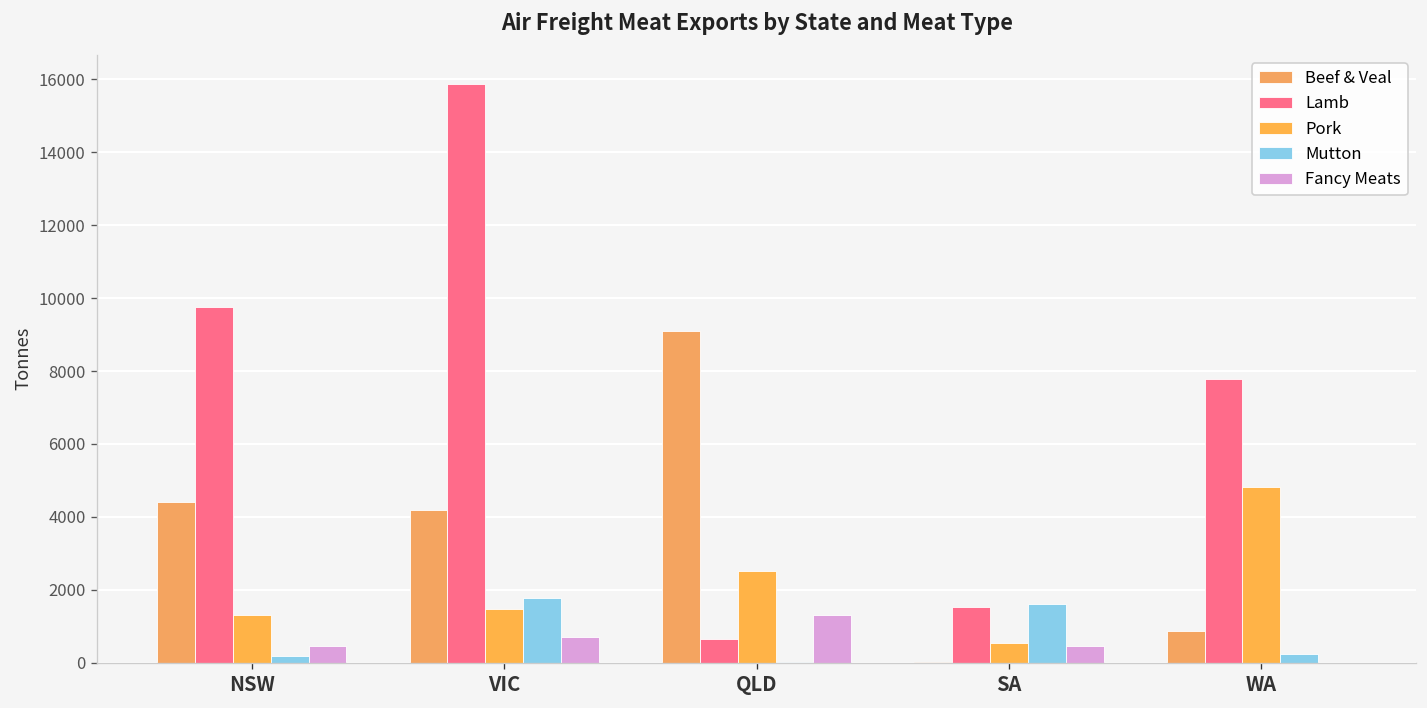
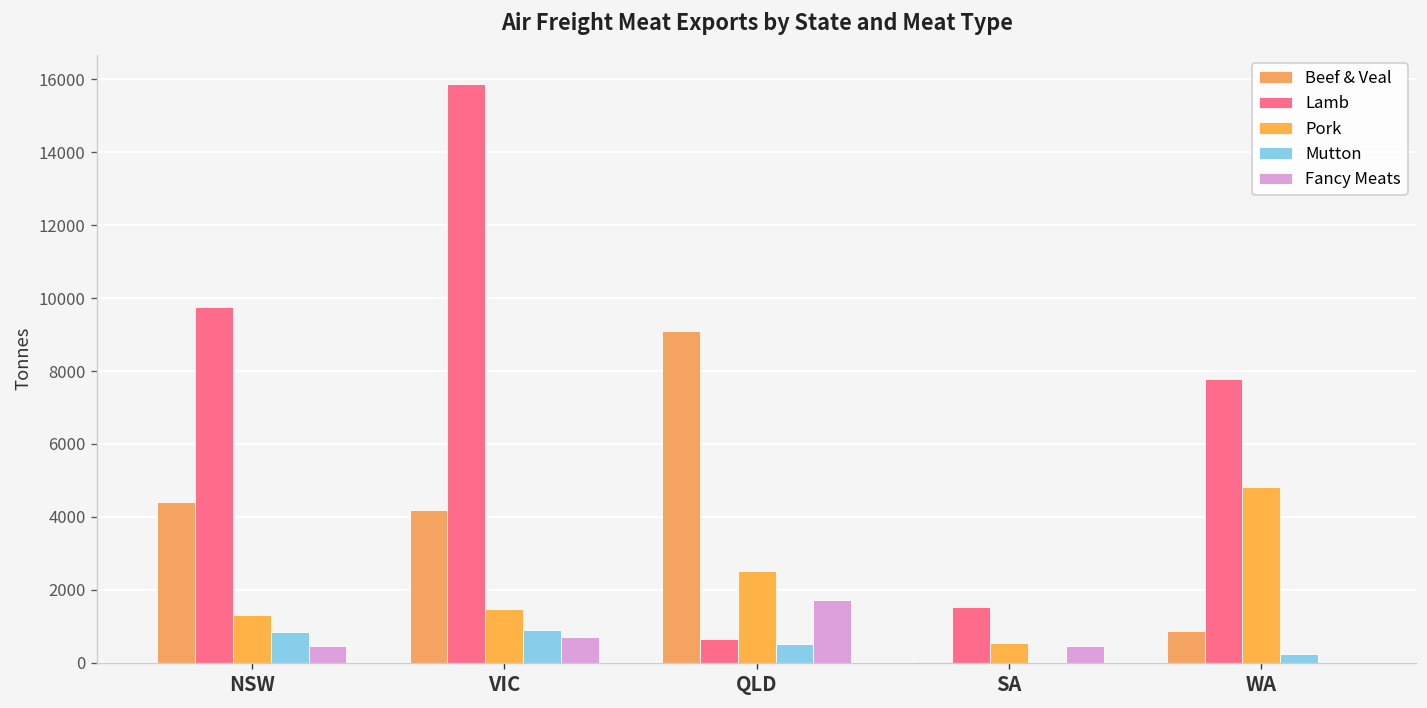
  {
    "Lamb": {
      "NSW": 9700,
      "VIC": 15900,
      "QLD": 700,
      "SA": 1500,
      "WA": 7800
    },
    "Mutton": {
-     "NSW": 200,
-     "VIC": 1800,
-     "QLD": 0,
-     "SA": 1600,
+     "NSW": 800,
+     "VIC": 900,
+     "QLD": 500,
+     "SA": 0,
      "WA": 200
    },
    "Fancy Meats": {
      "NSW": 500,
      "VIC": 700,
-     "QLD": 1300,
+     "QLD": 1700,
      "SA": 500,
      "WA": 0
    }
  }
